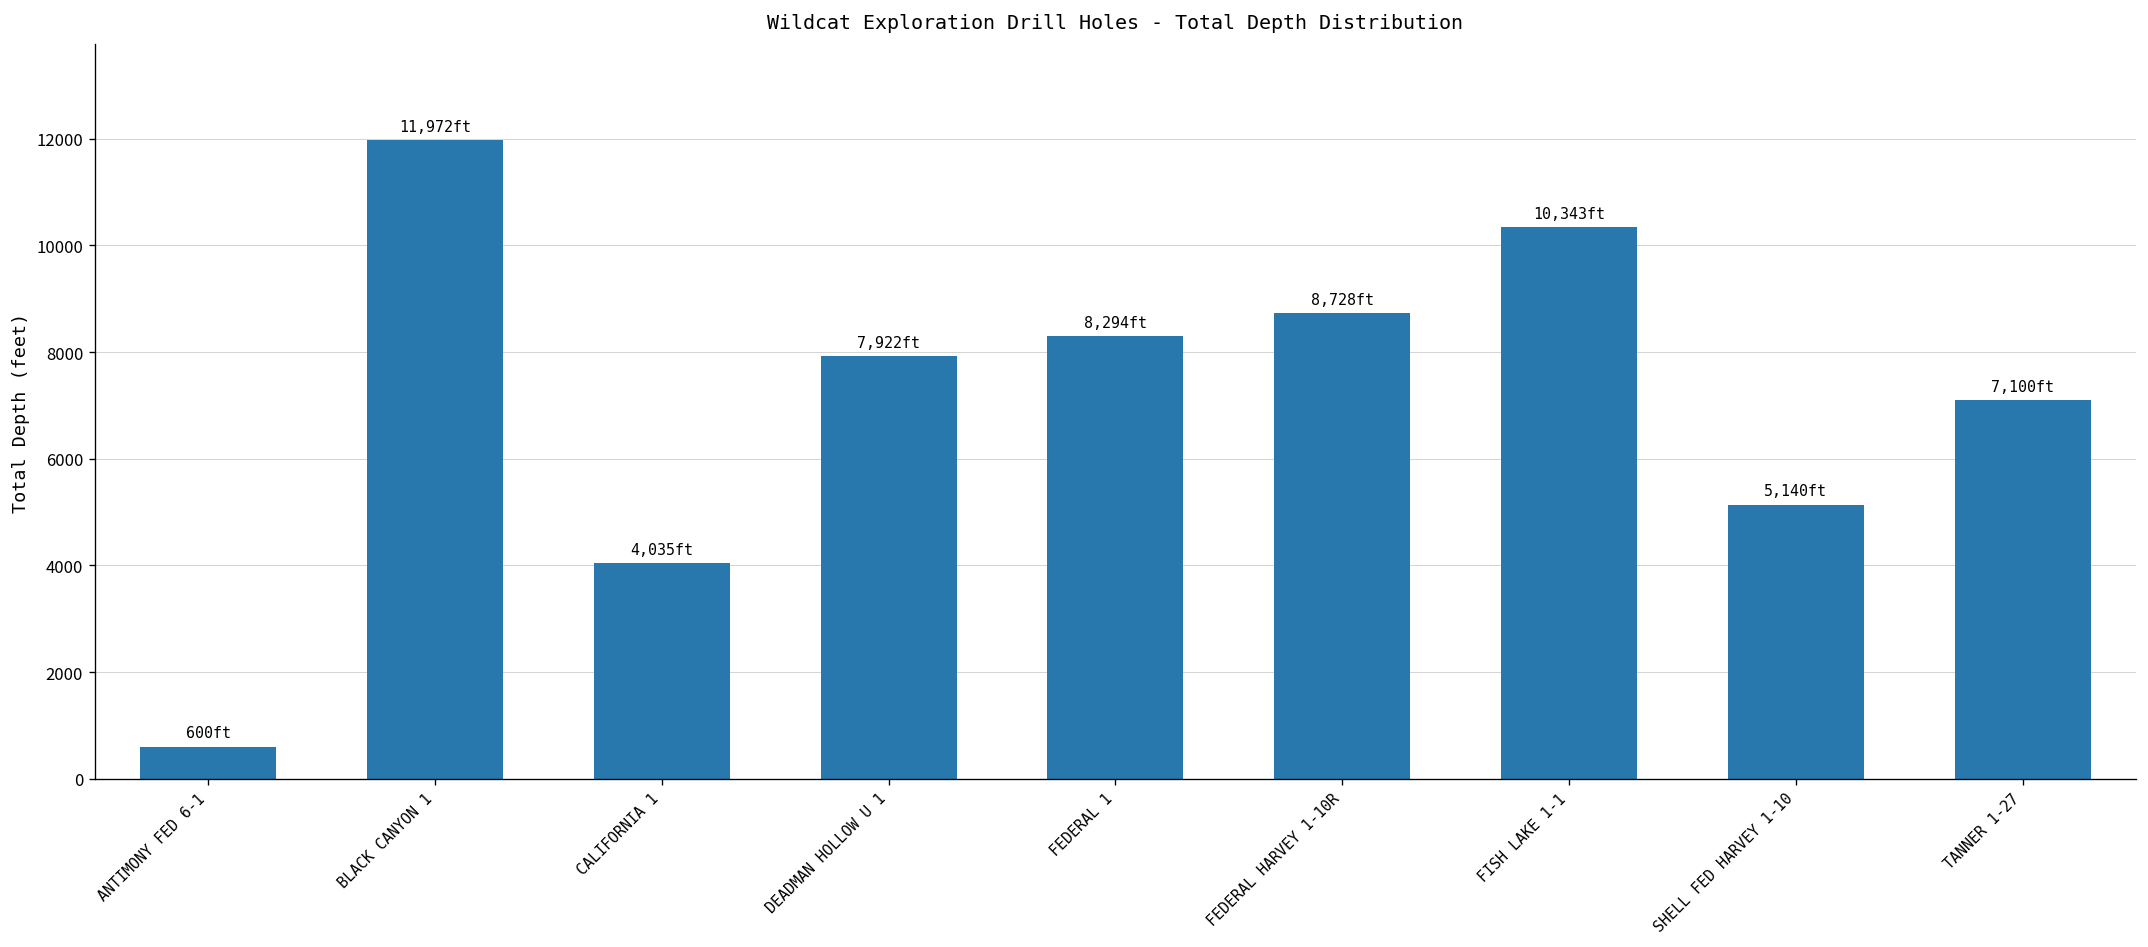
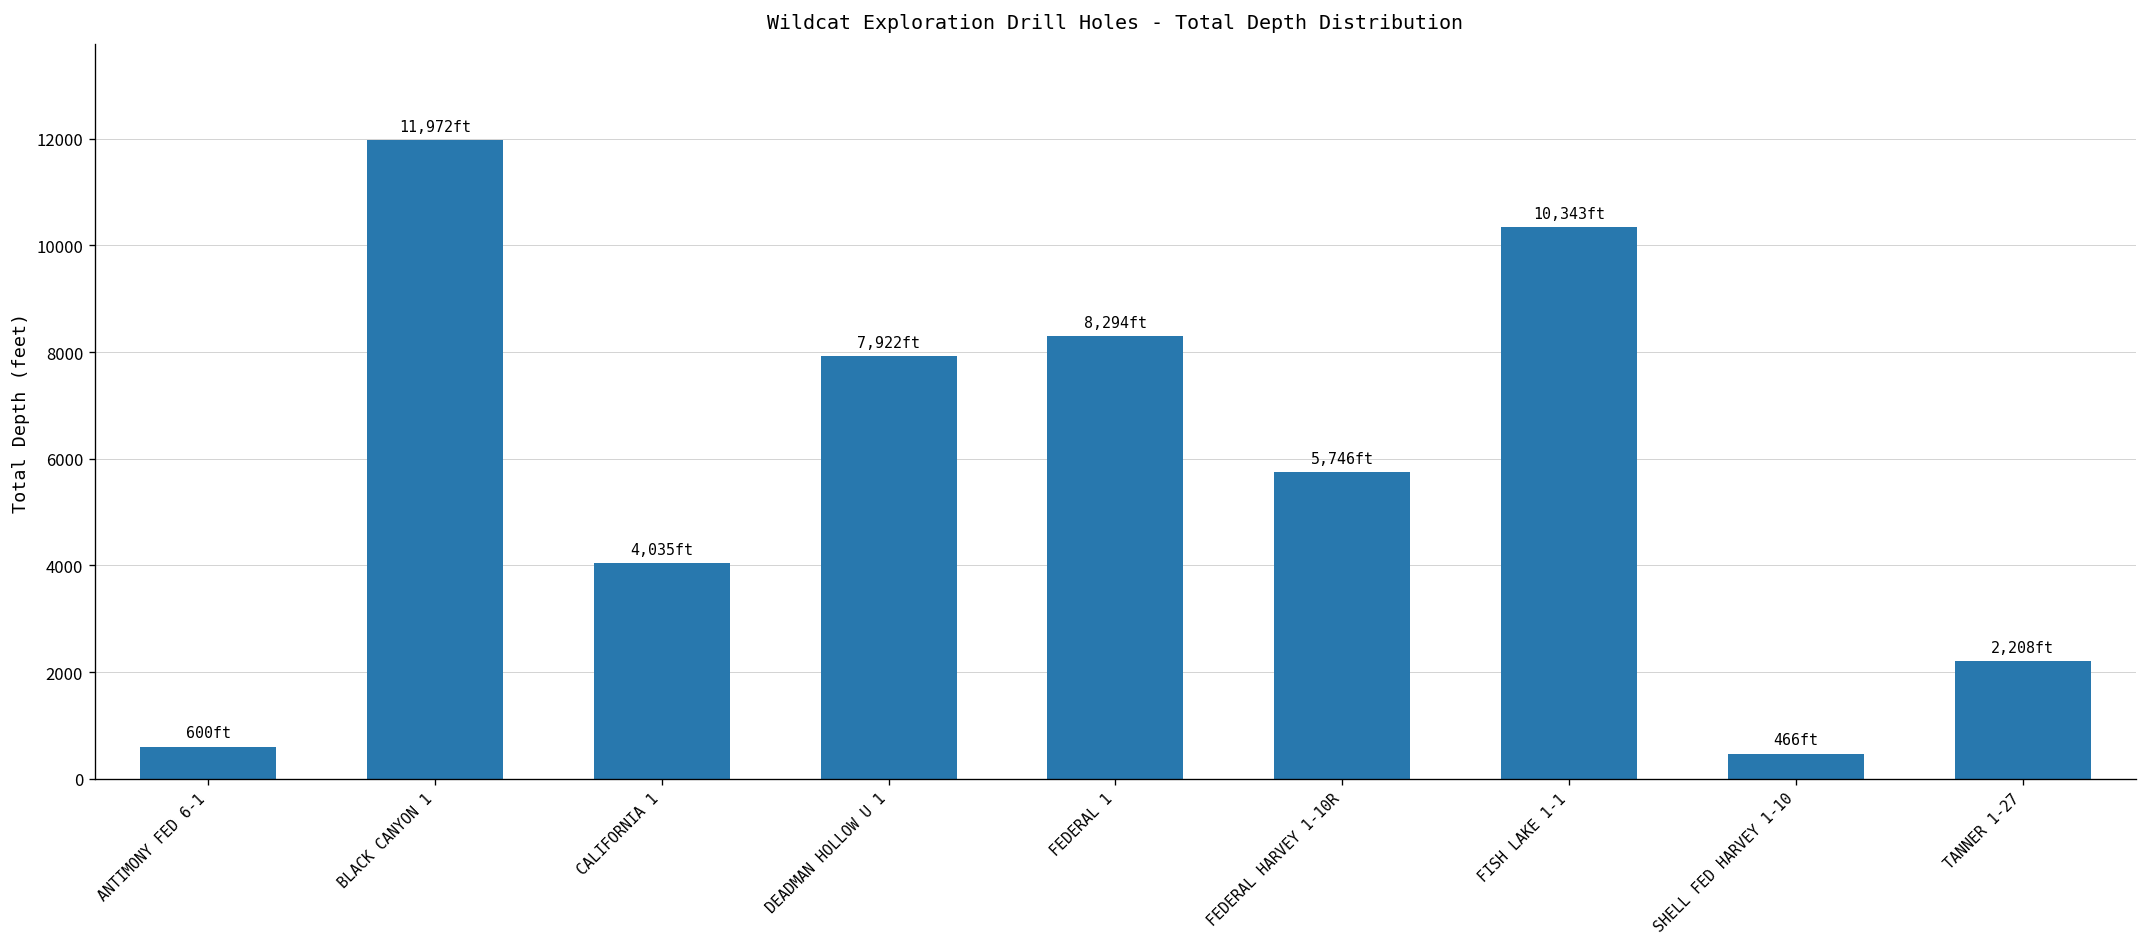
  {
    "ANTIMONY FED 6-1": "600",
    "BLACK CANYON 1": "11,972",
    "CALIFORNIA 1": "4,035",
    "DEADMAN HOLLOW U 1": "7,922",
    "FEDERAL 1": "8,294",
-   "FEDERAL HARVEY 1-10R": "8,728",
+   "FEDERAL HARVEY 1-10R": "5,746",
    "FISH LAKE 1-1": "10,343",
-   "SHELL FED HARVEY 1-10": "5,140",
-   "TANNER 1-27": "7,100"
+   "SHELL FED HARVEY 1-10": "466",
+   "TANNER 1-27": "2,208"
  }
